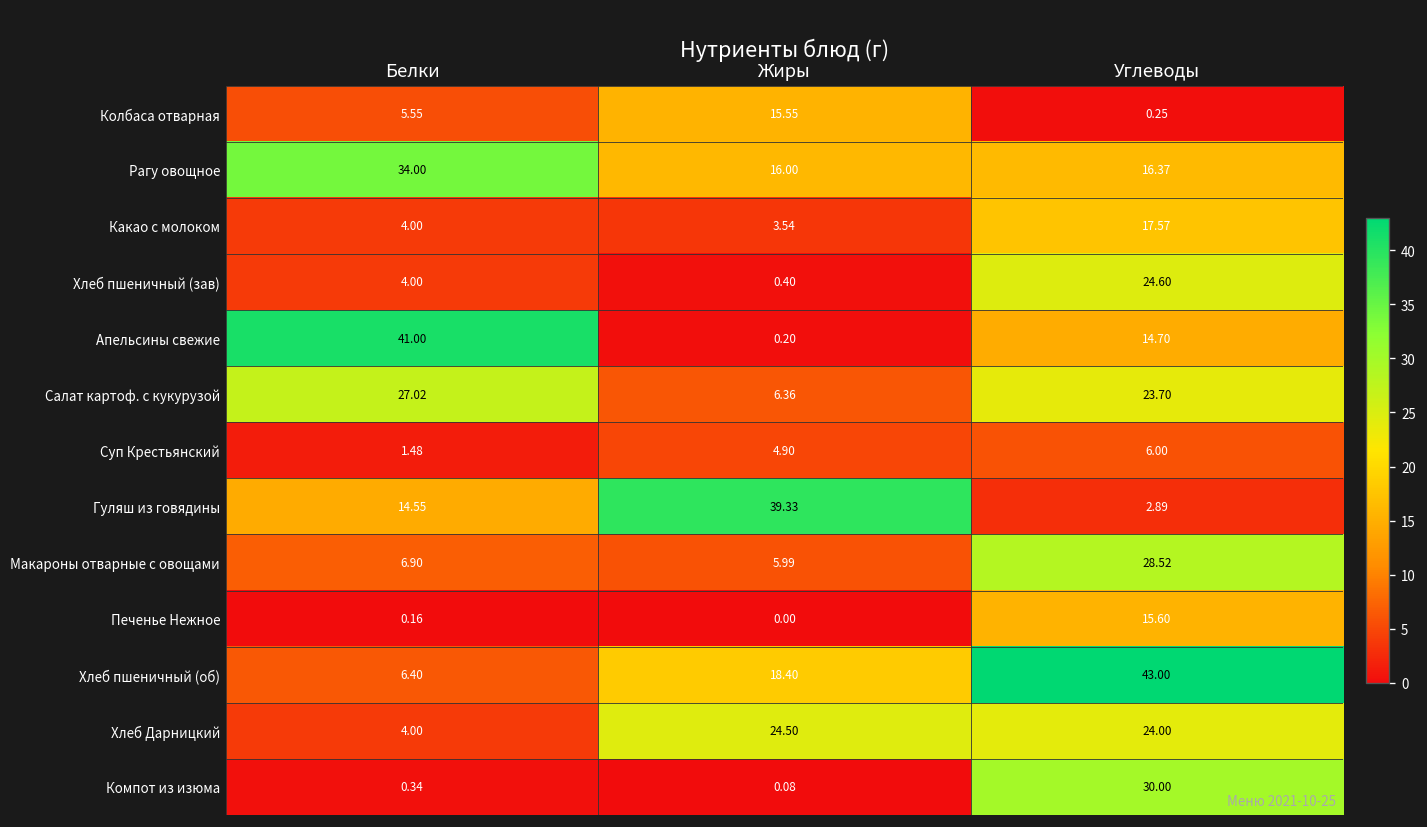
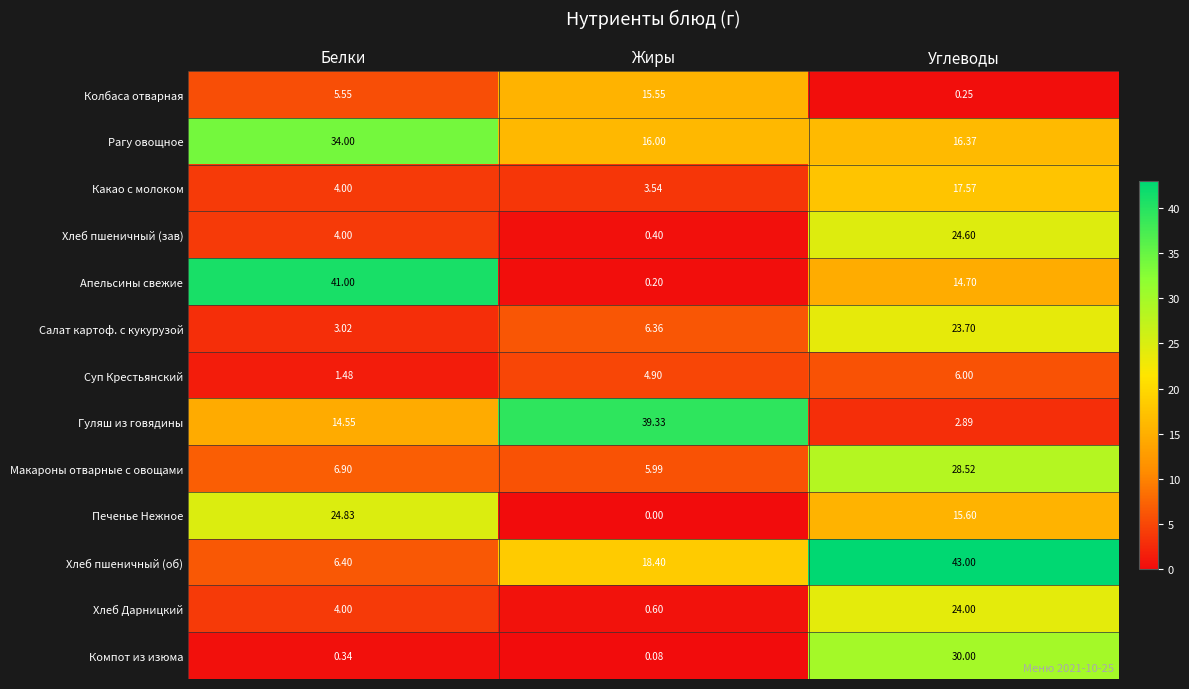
  {
    "Колбаса отварная": {
      "Белки": 5.55,
      "Жиры": 15.55,
      "Углеводы": 0.25
    },
    "Рагу овощное": {
      "Белки": 34.00,
      "Жиры": 16.00,
      "Углеводы": 16.37
    },
    "Какао с молоком": {
      "Белки": 4.00,
      "Жиры": 3.54,
      "Углеводы": 17.57
    },
    "Хлеб пшеничный (зав)": {
      "Белки": 4.00,
      "Жиры": 0.40,
      "Углеводы": 24.60
    },
    "Апельсины свежие": {
      "Белки": 41.00,
      "Жиры": 0.20,
      "Углеводы": 14.70
    },
    "Салат картоф. с кукурузой": {
-     "Белки": 27.02,
+     "Белки": 3.02,
      "Жиры": 6.36,
      "Углеводы": 23.70
    },
    "Суп Крестьянский": {
      "Белки": 1.48,
      "Жиры": 4.90,
      "Углеводы": 6.00
    },
    "Гуляш из говядины": {
      "Белки": 14.55,
      "Жиры": 39.33,
      "Углеводы": 2.89
    },
    "Макароны отварные с овощами": {
      "Белки": 6.90,
      "Жиры": 5.99,
      "Углеводы": 28.52
    },
    "Печенье Нежное": {
-     "Белки": 0.16,
+     "Белки": 24.83,
      "Жиры": 0.00,
      "Углеводы": 15.60
    },
    "Хлеб пшеничный (об)": {
      "Белки": 6.40,
      "Жиры": 18.40,
      "Углеводы": 43.00
    },
    "Хлеб Дарницкий": {
      "Белки": 4.00,
-     "Жиры": 24.50,
+     "Жиры": 0.60,
      "Углеводы": 24.00
    },
    "Компот из изюма": {
      "Белки": 0.34,
      "Жиры": 0.08
    }
  }
